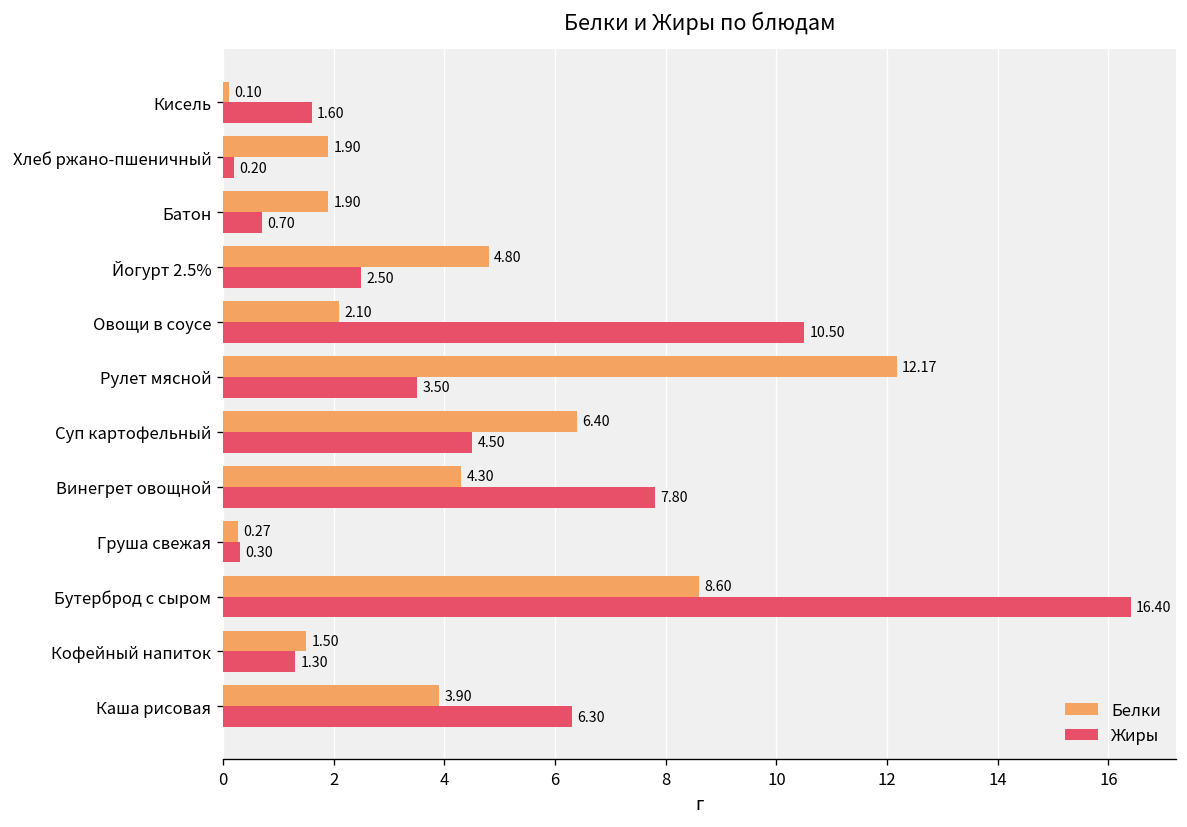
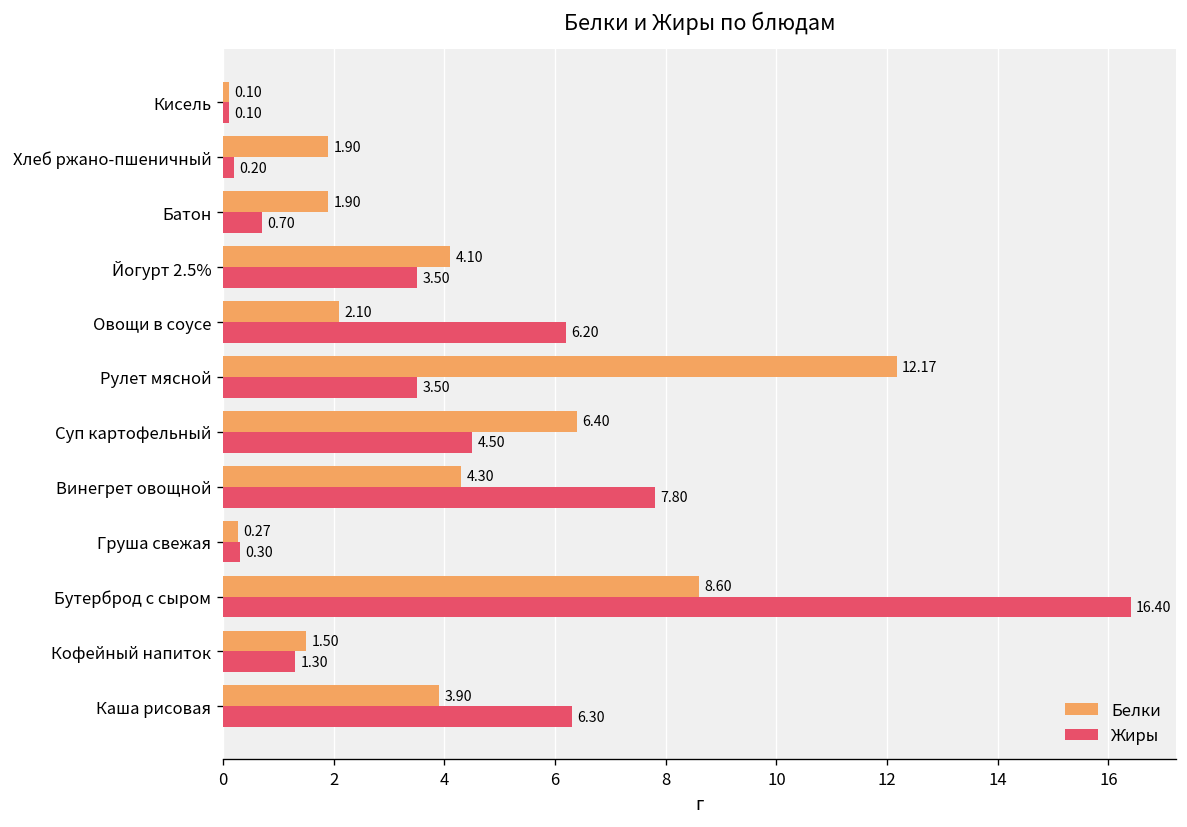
  {
    "Белки": {
      "Кисель": 0.10,
      "Хлеб ржано-пшеничный": 1.90,
      "Батон": 1.90,
-     "Йогурт 2.5%": 4.80,
+     "Йогурт 2.5%": 4.10,
      "Овощи в соусе": 2.10,
      "Рулет мясной": 12.17,
      "Суп картофельный": 6.40,
      "Винегрет овощной": 4.30,
      "Груша свежая": 0.27,
      "Бутерброд с сыром": 8.60,
      "Кофейный напиток": 1.50,
      "Каша рисовая": 3.90
    },
    "Жиры": {
-     "Кисель": 1.60,
+     "Кисель": 0.10,
      "Хлеб ржано-пшеничный": 0.20,
      "Батон": 0.70,
-     "Йогурт 2.5%": 2.50,
-     "Овощи в соусе": 10.50,
+     "Йогурт 2.5%": 3.50,
+     "Овощи в соусе": 6.20,
      "Рулет мясной": 3.50,
      "Суп картофельный": 4.50,
      "Винегрет овощной": 7.80,
      "Груша свежая": 0.30,
      "Бутерброд с сыром": 16.40,
      "Кофейный напиток": 1.30,
      "Каша рисовая": 6.30
    }
  }
